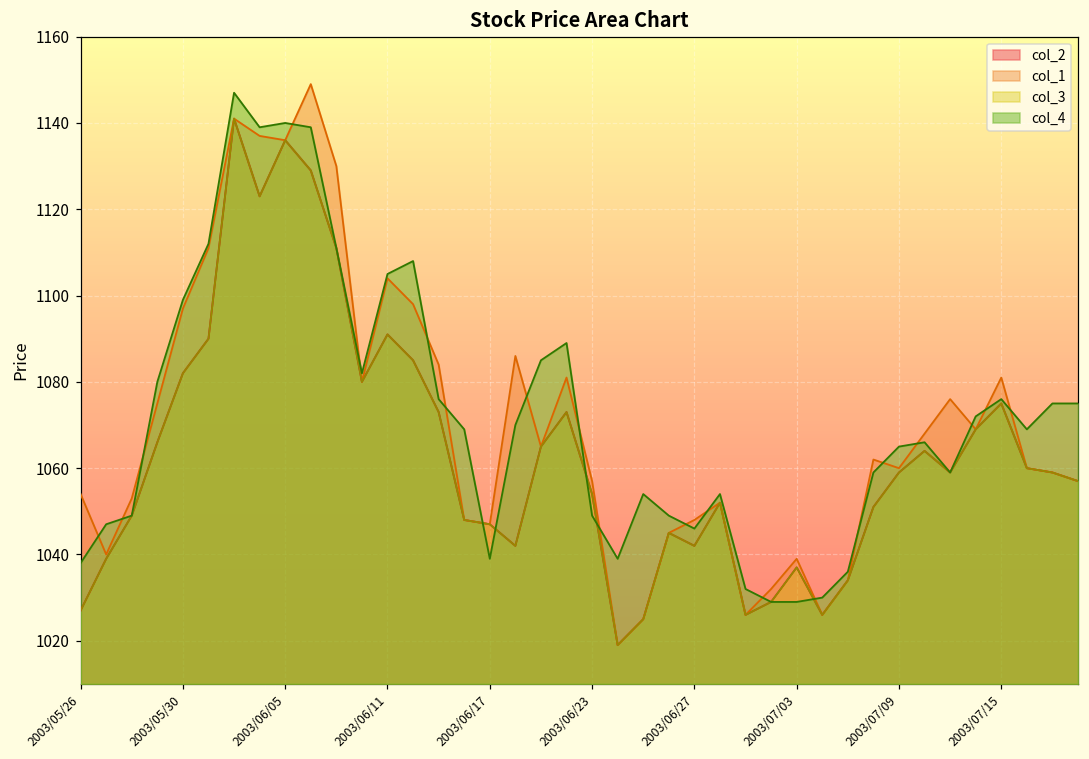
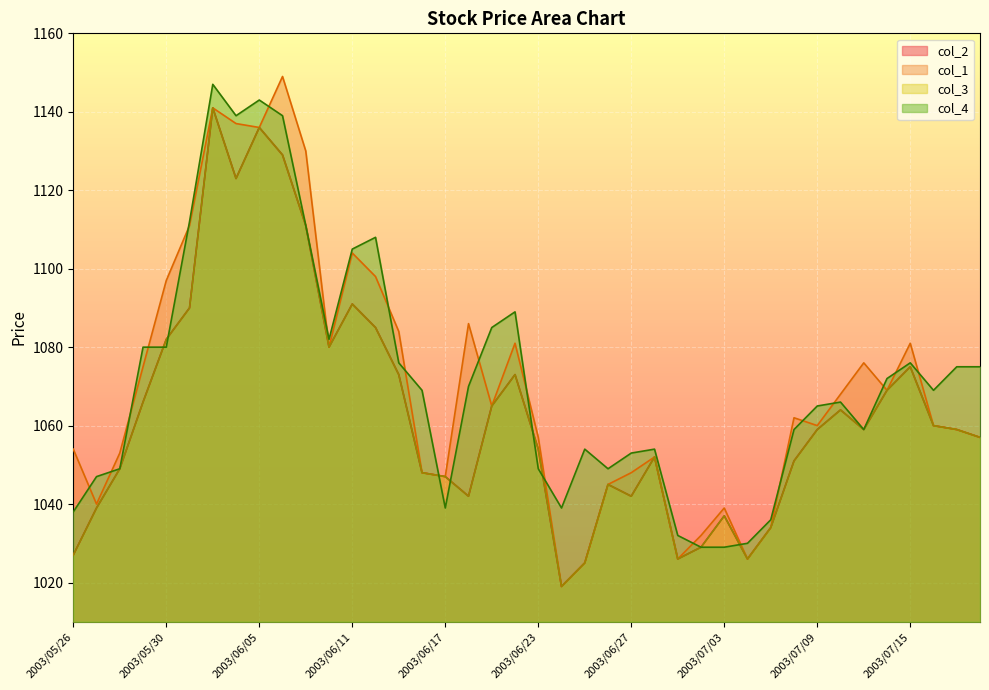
  {
    "col_4": {
      "2003/05/26": 1038,
-     "2003/05/30": 1099,
-     "2003/06/05": 1140,
+     "2003/05/30": 1080,
+     "2003/06/05": 1143,
      "2003/06/11": 1105,
      "2003/06/17": 1039,
      "2003/06/23": 1049,
-     "2003/06/27": 1046,
+     "2003/06/27": 1053,
      "2003/07/03": 1029,
      "2003/07/09": 1065,
      "2003/07/15": 1076
    }
  }
